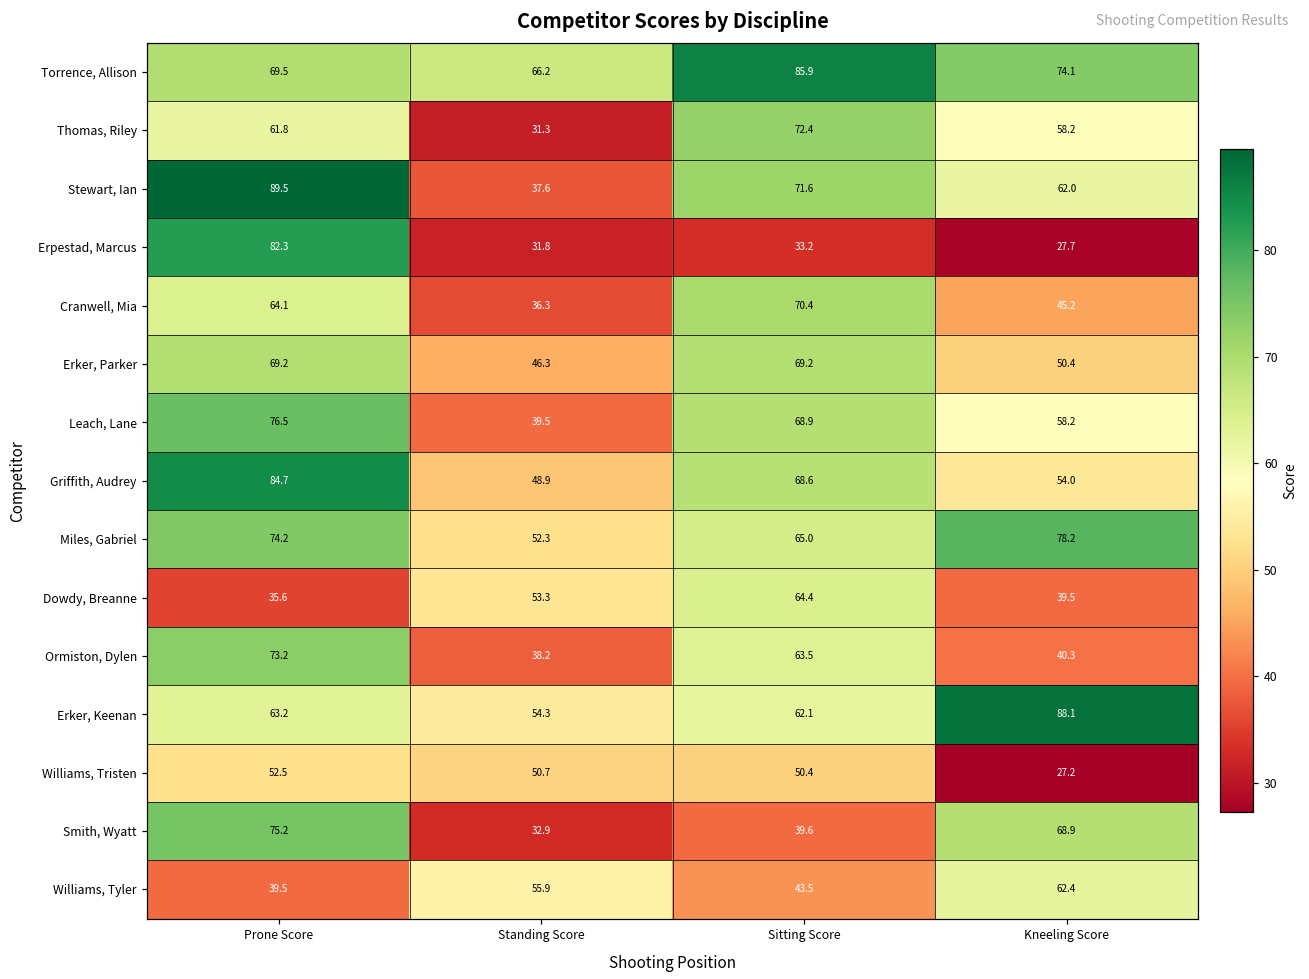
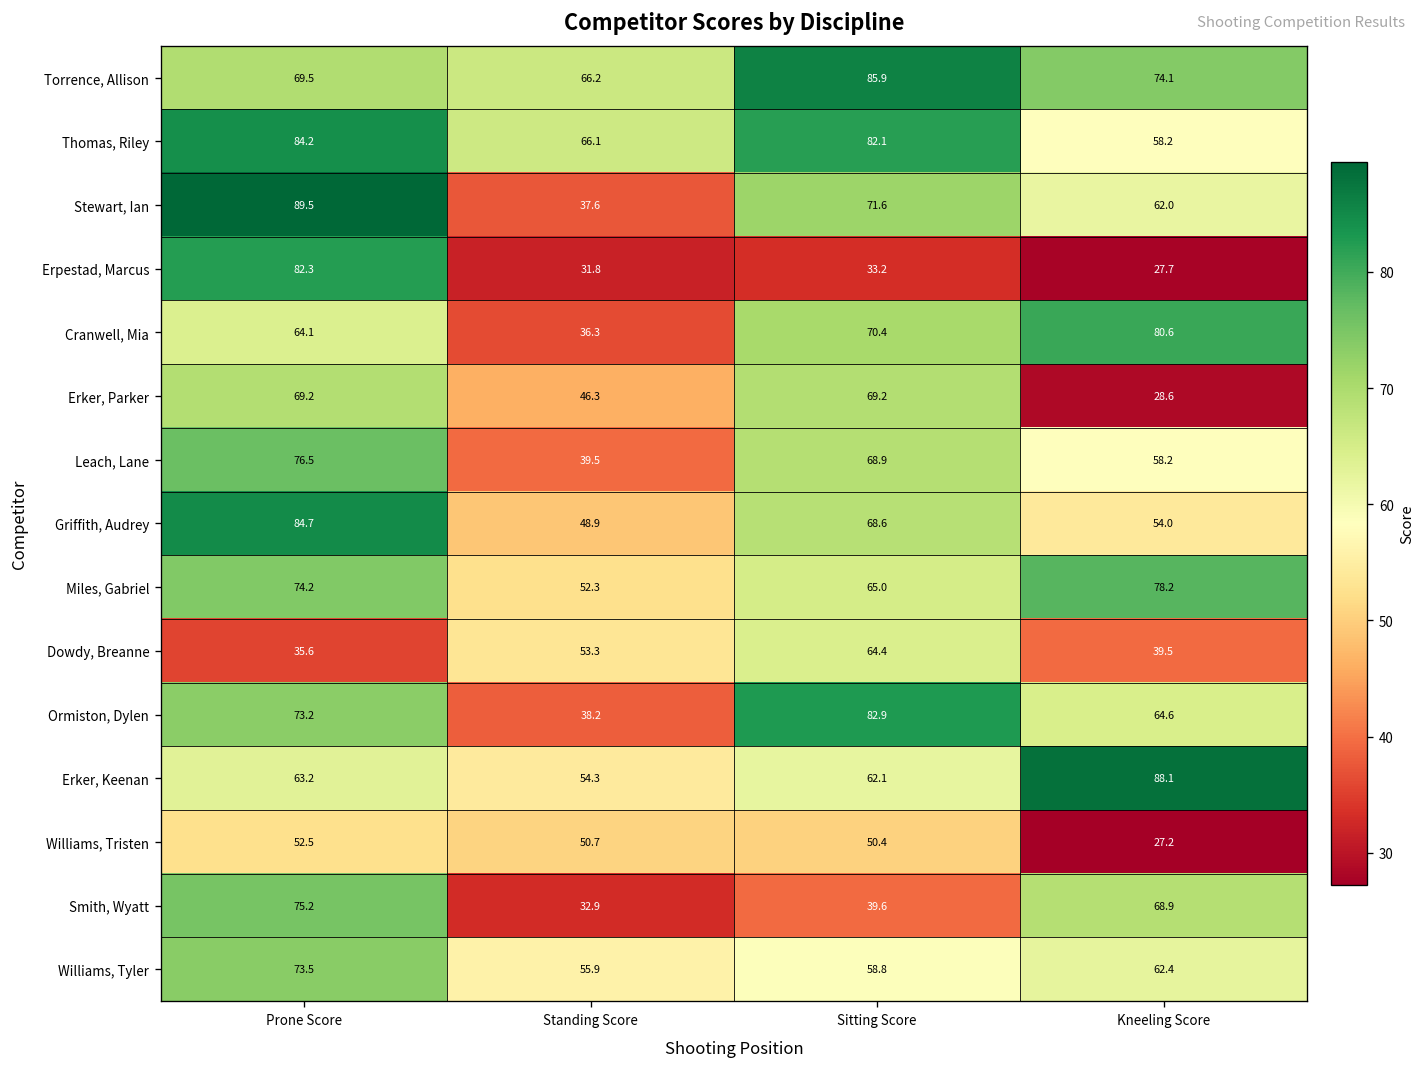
  {
    "Torrence, Allison": {
      "Prone Score": 69.5,
      "Standing Score": 66.2,
      "Sitting Score": 85.9,
      "Kneeling Score": 74.1
    },
    "Thomas, Riley": {
-     "Prone Score": 61.8,
-     "Standing Score": 31.3,
-     "Sitting Score": 72.4,
+     "Prone Score": 84.2,
+     "Standing Score": 66.1,
+     "Sitting Score": 82.1,
      "Kneeling Score": 58.2
    },
    "Stewart, Ian": {
      "Prone Score": 89.5,
      "Standing Score": 37.6,
      "Sitting Score": 71.6,
      "Kneeling Score": 62.0
    },
    "Erpestad, Marcus": {
      "Prone Score": 82.3,
      "Standing Score": 31.8,
      "Sitting Score": 33.2,
      "Kneeling Score": 27.7
    },
    "Cranwell, Mia": {
      "Prone Score": 64.1,
      "Standing Score": 36.3,
      "Sitting Score": 70.4,
-     "Kneeling Score": 45.2
+     "Kneeling Score": 80.6
    },
    "Erker, Parker": {
      "Prone Score": 69.2,
      "Standing Score": 46.3,
      "Sitting Score": 69.2,
-     "Kneeling Score": 50.4
+     "Kneeling Score": 28.6
    },
    "Leach, Lane": {
      "Prone Score": 76.5,
      "Standing Score": 39.5,
      "Sitting Score": 68.9,
      "Kneeling Score": 58.2
    },
    "Griffith, Audrey": {
      "Prone Score": 84.7,
      "Standing Score": 48.9,
      "Sitting Score": 68.6,
      "Kneeling Score": 54.0
    },
    "Miles, Gabriel": {
      "Prone Score": 74.2,
      "Standing Score": 52.3,
      "Sitting Score": 65.0,
      "Kneeling Score": 78.2
    },
    "Dowdy, Breanne": {
      "Prone Score": 35.6,
      "Standing Score": 53.3,
      "Sitting Score": 64.4,
      "Kneeling Score": 39.5
    },
    "Ormiston, Dylen": {
      "Prone Score": 73.2,
      "Standing Score": 38.2,
-     "Sitting Score": 63.5,
-     "Kneeling Score": 40.3
+     "Sitting Score": 82.9,
+     "Kneeling Score": 64.6
    },
    "Erker, Keenan": {
      "Prone Score": 63.2,
      "Standing Score": 54.3,
      "Sitting Score": 62.1,
      "Kneeling Score": 88.1
    },
    "Williams, Tristen": {
      "Prone Score": 52.5,
      "Standing Score": 50.7,
      "Sitting Score": 50.4,
      "Kneeling Score": 27.2
    },
    "Smith, Wyatt": {
      "Prone Score": 75.2,
      "Standing Score": 32.9,
      "Sitting Score": 39.6,
      "Kneeling Score": 68.9
    },
    "Williams, Tyler": {
-     "Prone Score": 39.5,
+     "Prone Score": 73.5,
      "Standing Score": 55.9,
-     "Sitting Score": 43.5,
+     "Sitting Score": 58.8,
      "Kneeling Score": 62.4
    }
  }
